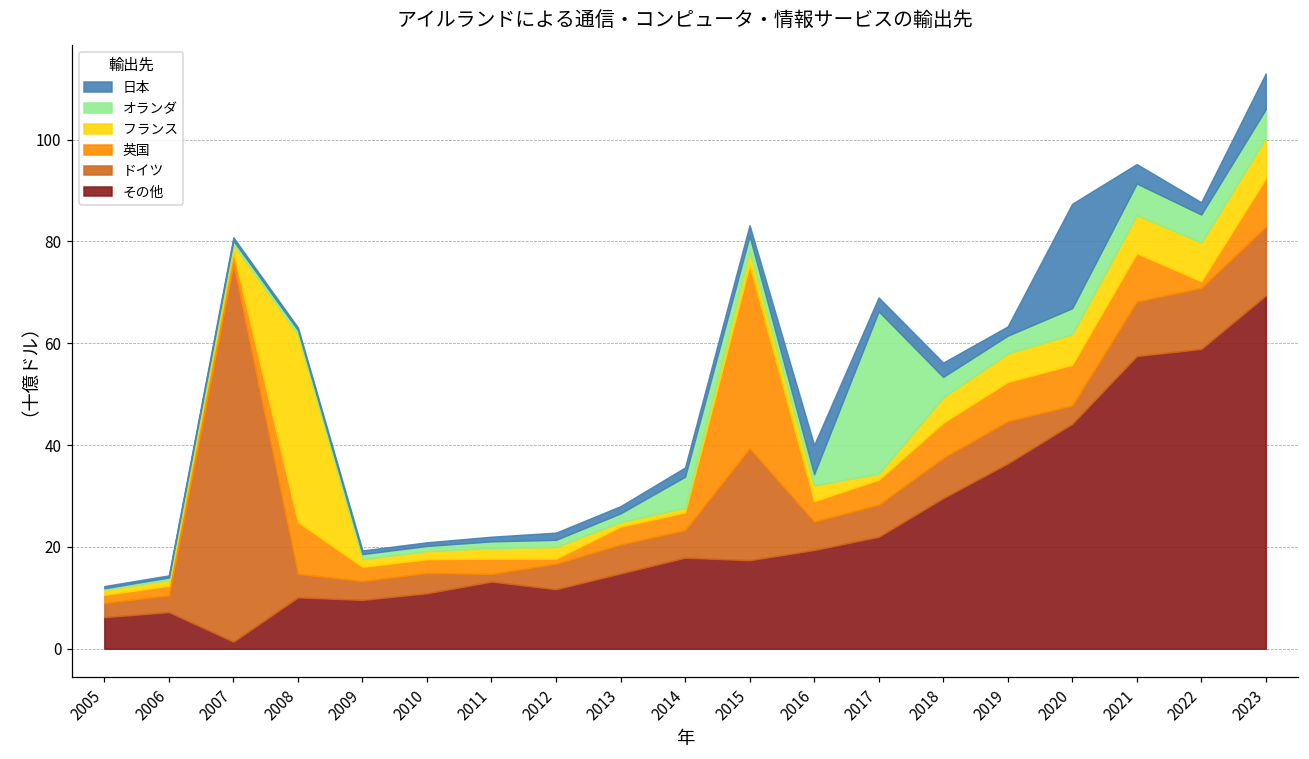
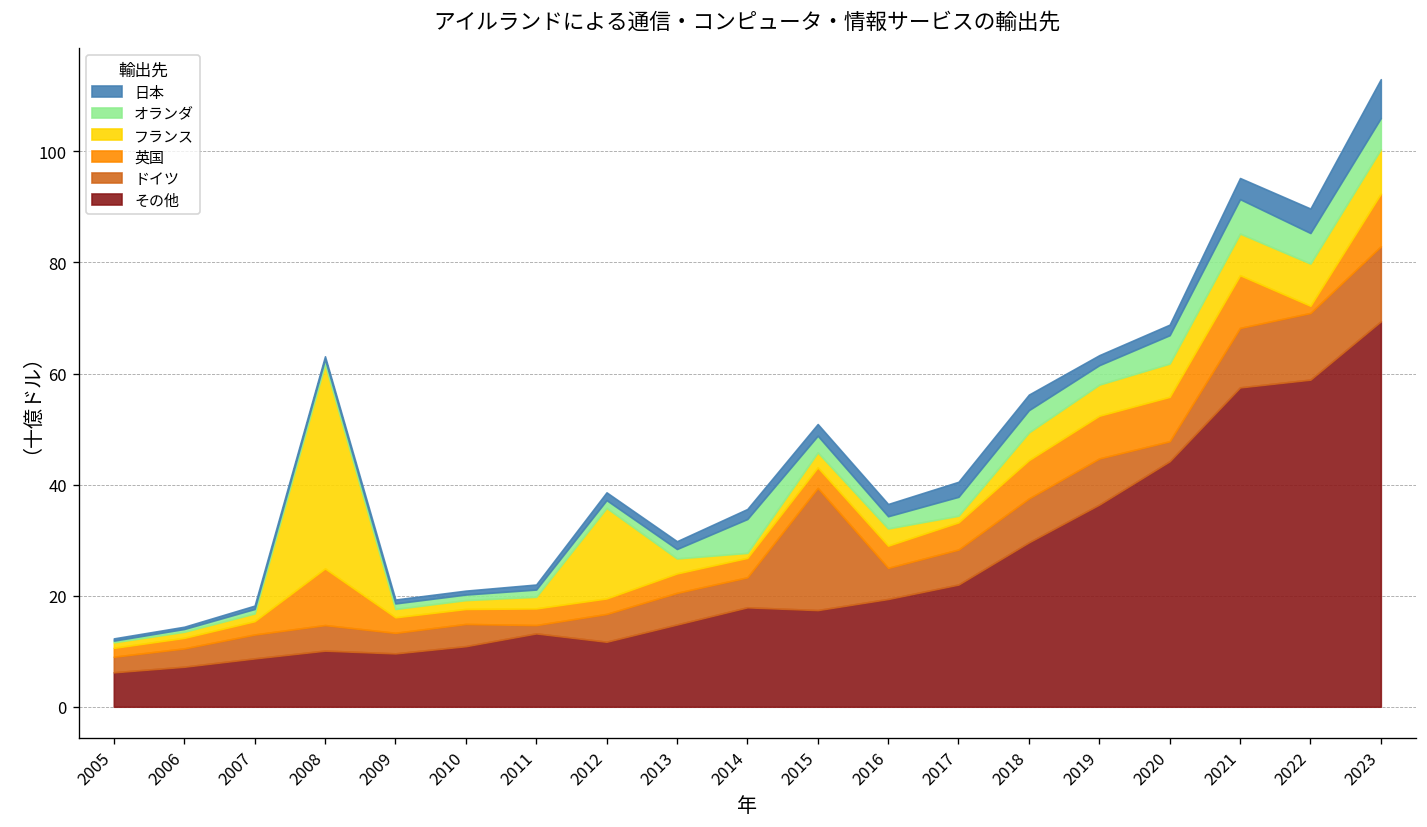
  {
    "その他": {
      "2005": 6,
      "2006": 7,
-     "2007": 1,
+     "2007": 9,
      "2008": 10,
      "2009": 10,
      "2010": 11,
      "2011": 13,
      "2012": 12,
      "2013": 15,
      "2014": 18,
      "2015": 17,
      "2016": 19,
      "2017": 22,
      "2018": 30,
      "2019": 36,
      "2020": 44,
      "2021": 58,
      "2022": 59,
      "2023": 69
    },
    "ドイツ": {
      "2005": 3,
      "2006": 3,
-     "2007": 74,
+     "2007": 4,
      "2008": 5,
      "2009": 4,
      "2010": 4,
      "2011": 2,
      "2012": 5,
      "2013": 6,
      "2014": 5,
      "2015": 22,
      "2016": 6,
      "2017": 6,
      "2018": 8,
      "2019": 8,
      "2020": 4,
      "2021": 11,
      "2022": 12,
      "2023": 14
    },
    "英国": {
      "2005": 2,
      "2006": 2,
      "2007": 2,
      "2008": 10,
      "2009": 3,
      "2010": 3,
      "2011": 3,
-     "2012": 1,
+     "2012": 3,
      "2013": 4,
      "2014": 4,
-     "2015": 36,
+     "2015": 4,
      "2016": 4,
      "2017": 5,
      "2018": 7,
      "2019": 8,
      "2020": 8,
      "2021": 10,
      "2022": 1,
      "2023": 10
    },
    "フランス": {
      "2007": 1,
      "2008": 37,
      "2009": 2,
      "2010": 2,
      "2011": 2,
-     "2012": 2,
-     "2013": 1,
+     "2012": 16,
+     "2013": 3,
      "2014": 1,
      "2015": 3,
      "2016": 3,
      "2017": 1,
      "2018": 5,
      "2019": 6,
      "2020": 6,
      "2021": 8,
      "2022": 8,
      "2023": 8
    },
    "オランダ": {
      "2007": 1,
      "2009": 1,
      "2010": 1,
      "2011": 1,
      "2012": 1,
      "2013": 2,
      "2014": 6,
      "2015": 3,
      "2016": 2,
-     "2017": 32,
+     "2017": 3,
      "2018": 4,
      "2019": 4,
      "2020": 5,
      "2021": 6,
      "2022": 6,
      "2023": 6
    },
    "日本": {
      "2007": 1,
      "2009": 1,
      "2010": 1,
      "2011": 1,
      "2012": 1,
      "2013": 1,
      "2014": 2,
      "2015": 2,
-     "2016": 6,
+     "2016": 2,
      "2017": 3,
      "2018": 3,
      "2019": 2,
-     "2020": 21,
+     "2020": 2,
      "2021": 4,
-     "2022": 2,
+     "2022": 4,
      "2023": 7
    }
  }
